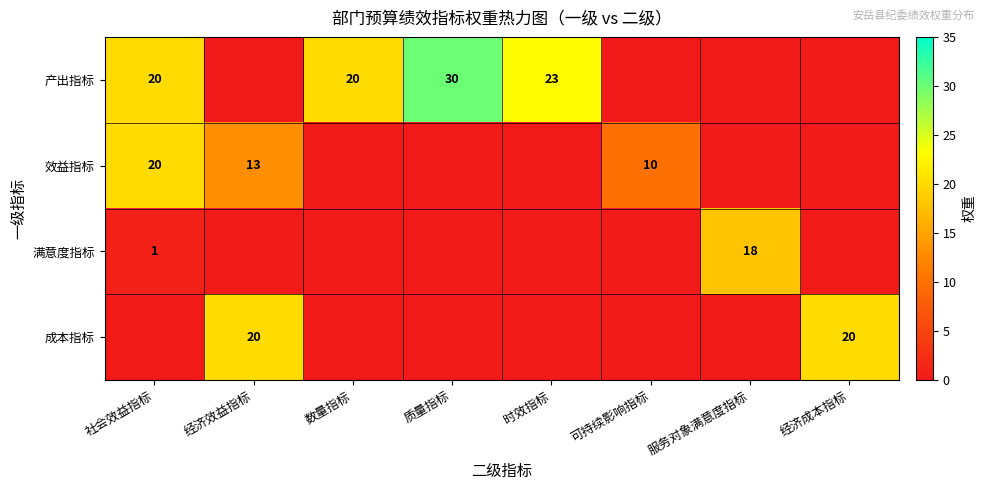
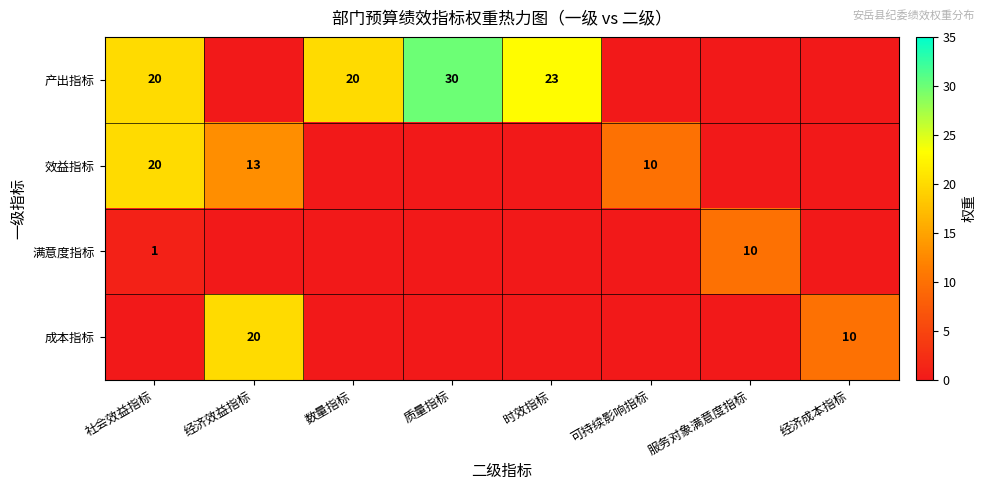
  {
    "产出指标": {
      "社会效益指标": 20,
      "数量指标": 20,
      "质量指标": 30,
      "时效指标": 23
    },
    "效益指标": {
      "社会效益指标": 20,
      "经济效益指标": 13,
      "可持续影响指标": 10
    },
    "满意度指标": {
      "社会效益指标": 1,
-     "服务对象满意度指标": 18
+     "服务对象满意度指标": 10
    },
    "成本指标": {
      "经济效益指标": 20,
-     "经济成本指标": 20
+     "经济成本指标": 10
    }
  }
